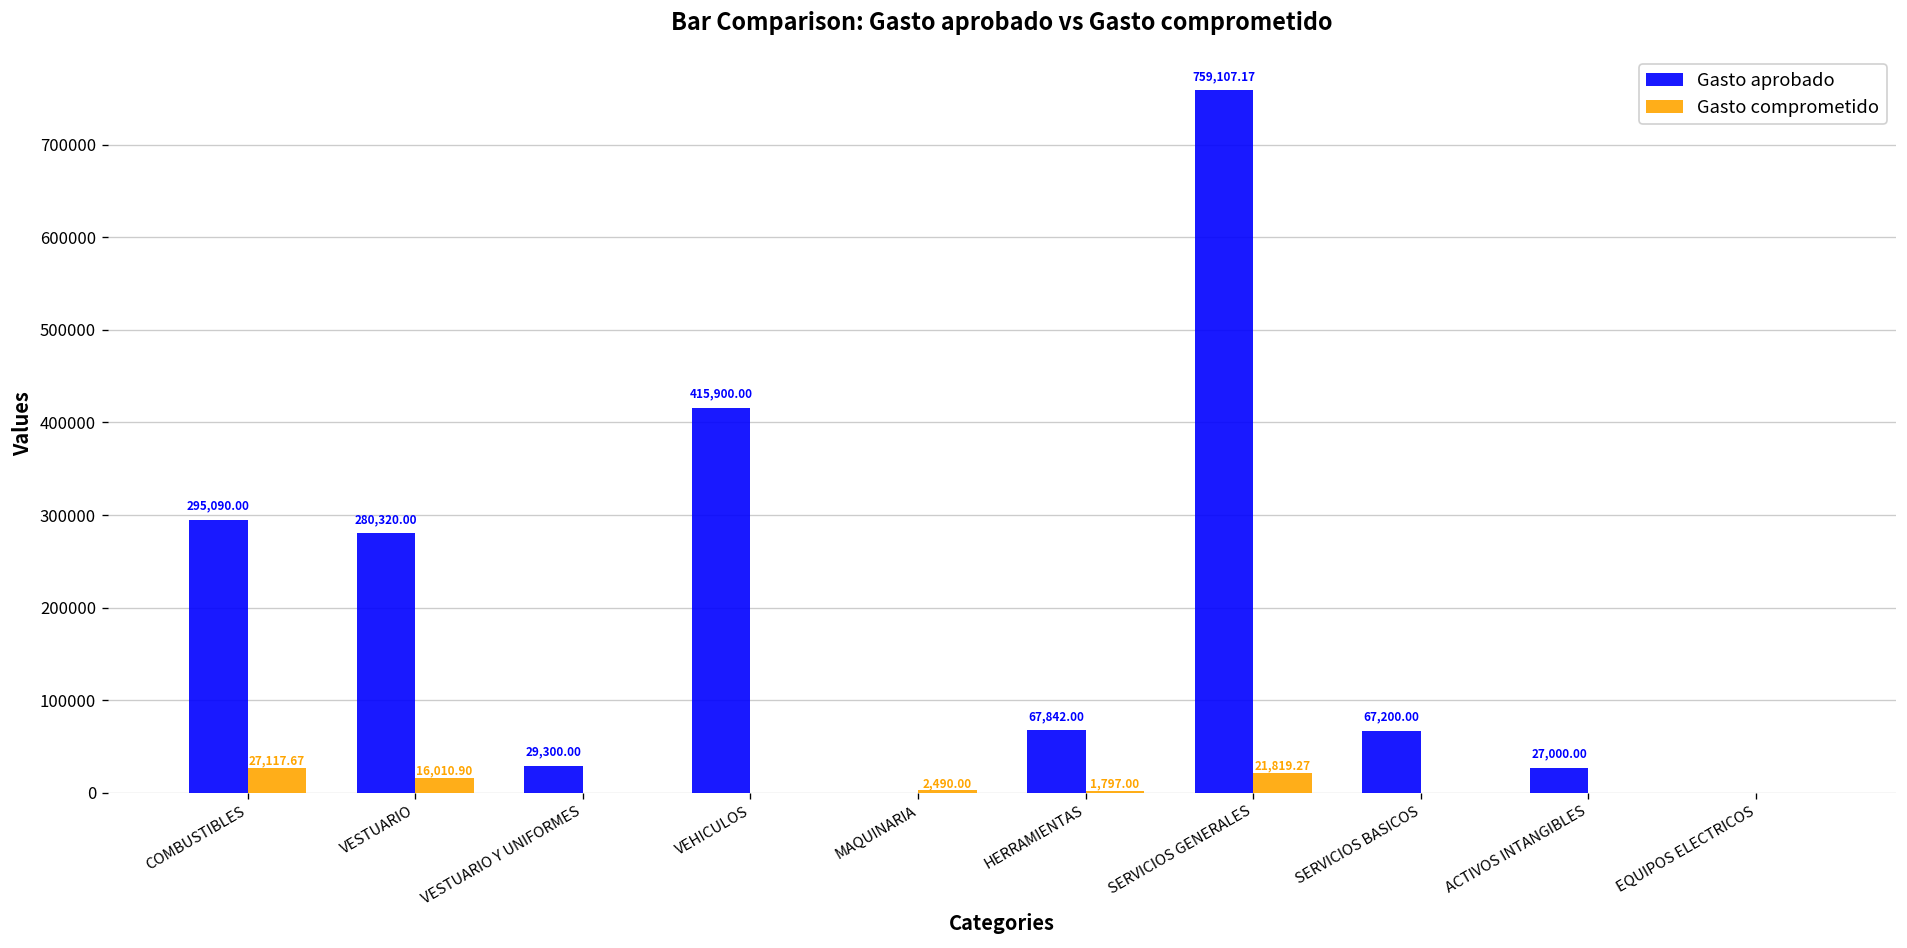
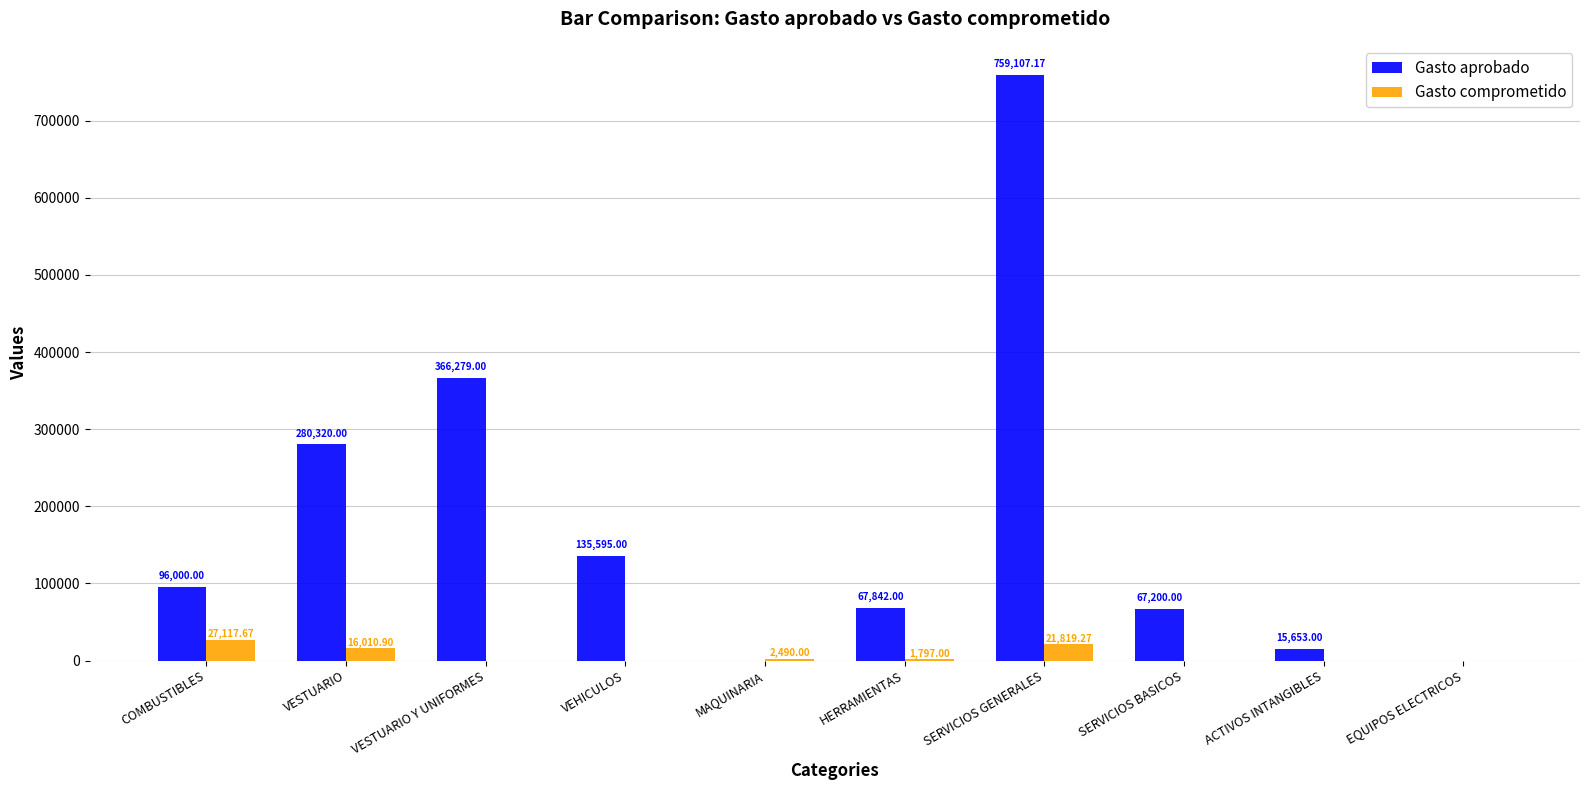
  {
    "Gasto aprobado": {
-     "COMBUSTIBLES": "295,090.00",
+     "COMBUSTIBLES": "96,000.00",
      "VESTUARIO": "280,320.00",
-     "VESTUARIO Y UNIFORMES": "29,300.00",
-     "VEHICULOS": "415,900.00",
+     "VESTUARIO Y UNIFORMES": "366,279.00",
+     "VEHICULOS": "135,595.00",
      "HERRAMIENTAS": "67,842.00",
      "SERVICIOS GENERALES": "759,107.17",
      "SERVICIOS BASICOS": "67,200.00",
-     "ACTIVOS INTANGIBLES": "27,000.00"
+     "ACTIVOS INTANGIBLES": "15,653.00"
    },
    "Gasto comprometido": {
      "COMBUSTIBLES": "27,117.67",
      "VESTUARIO": "16,010.90",
      "MAQUINARIA": "2,490.00",
      "HERRAMIENTAS": "1,797.00",
      "SERVICIOS GENERALES": "21,819.27"
    }
  }
